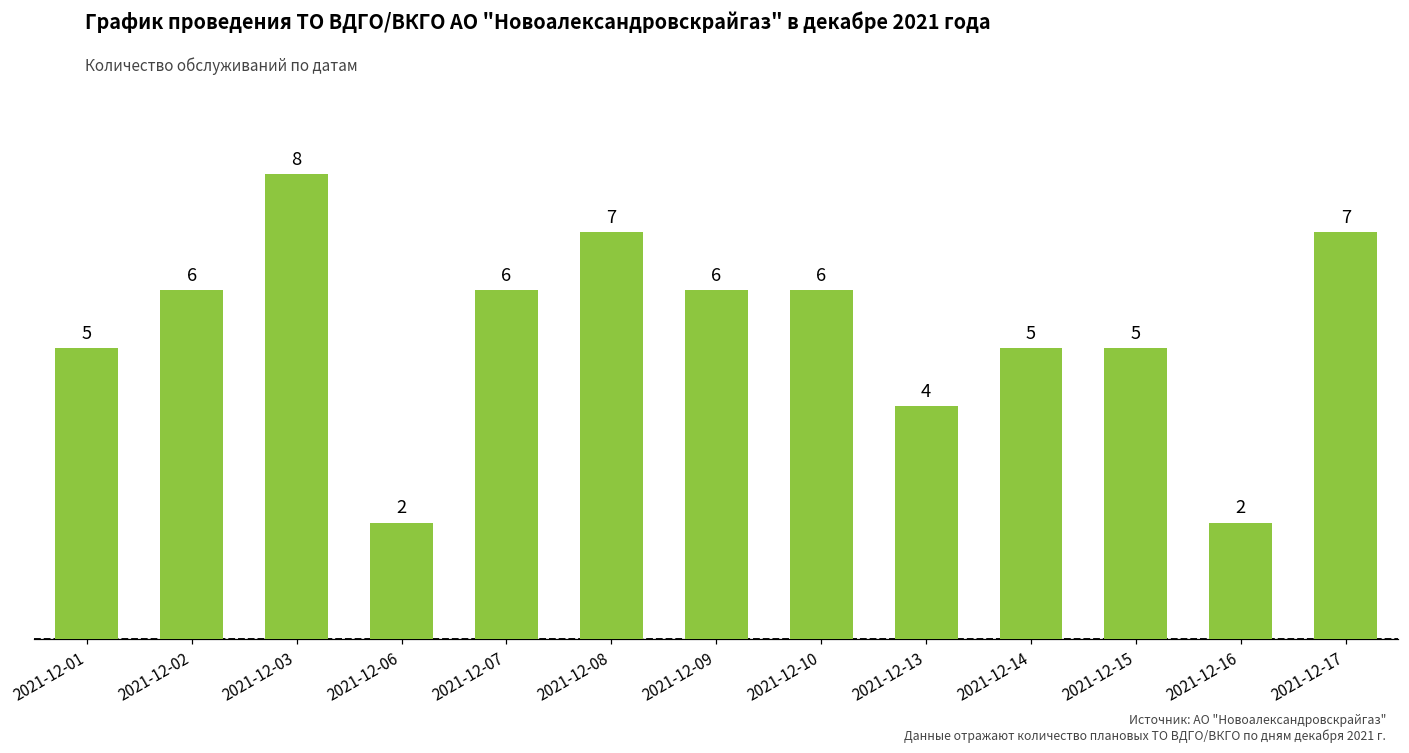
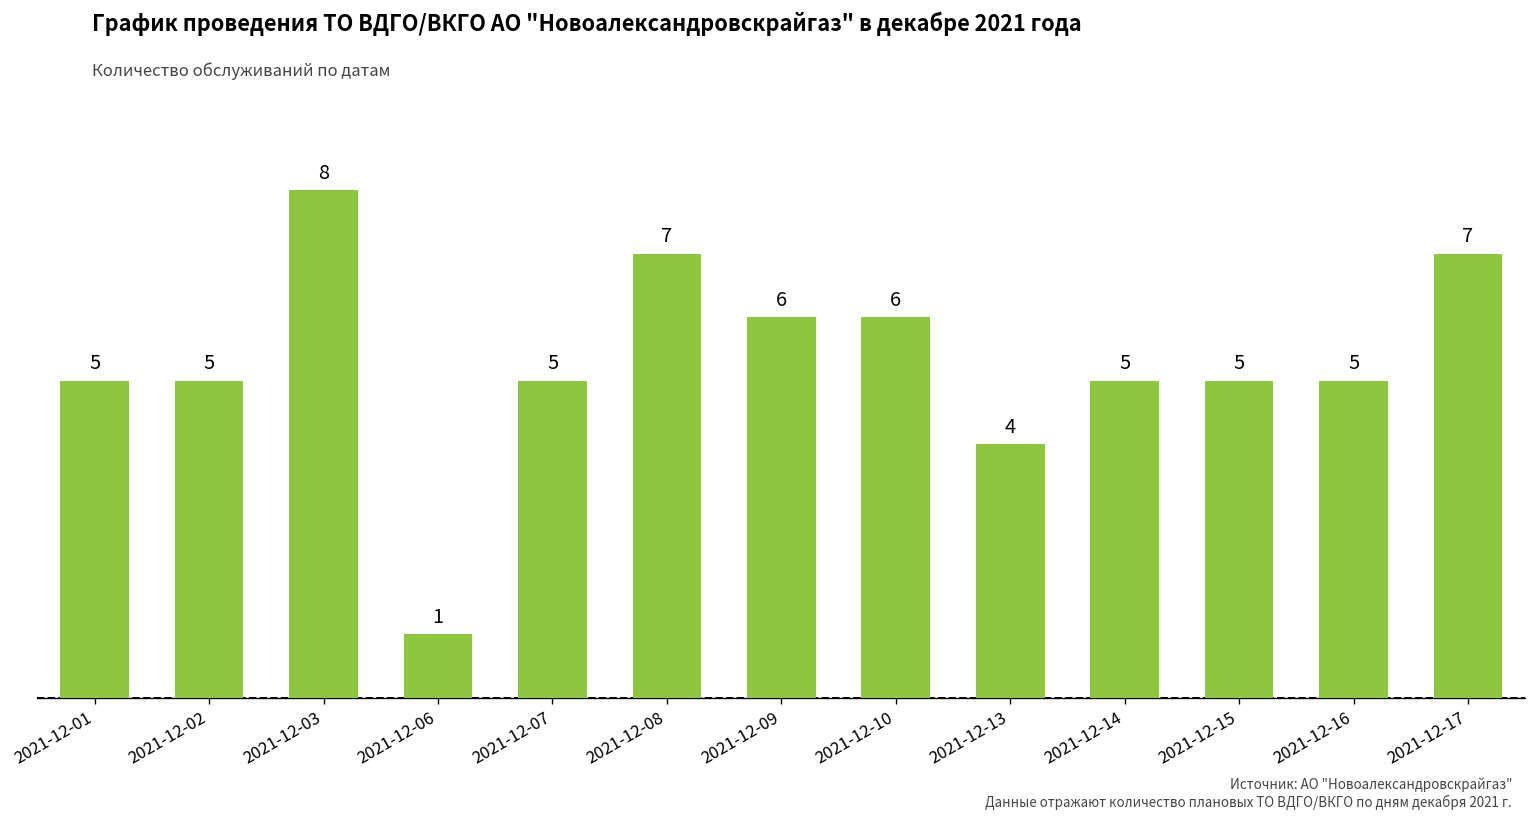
  {
    "2021-12-01": 5,
-   "2021-12-02": 6,
+   "2021-12-02": 5,
    "2021-12-03": 8,
-   "2021-12-06": 2,
-   "2021-12-07": 6,
+   "2021-12-06": 1,
+   "2021-12-07": 5,
    "2021-12-08": 7,
    "2021-12-09": 6,
    "2021-12-10": 6,
    "2021-12-13": 4,
    "2021-12-14": 5,
    "2021-12-15": 5,
-   "2021-12-16": 2,
+   "2021-12-16": 5,
    "2021-12-17": 7
  }
